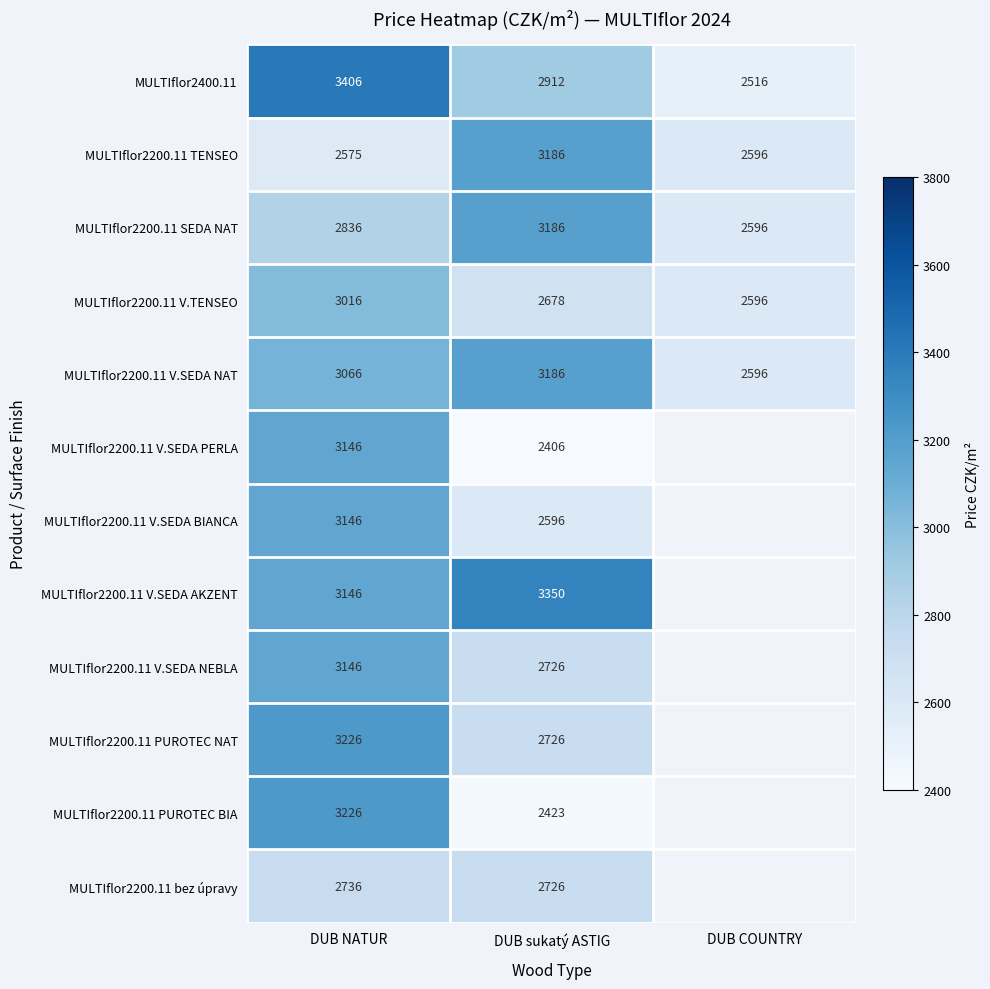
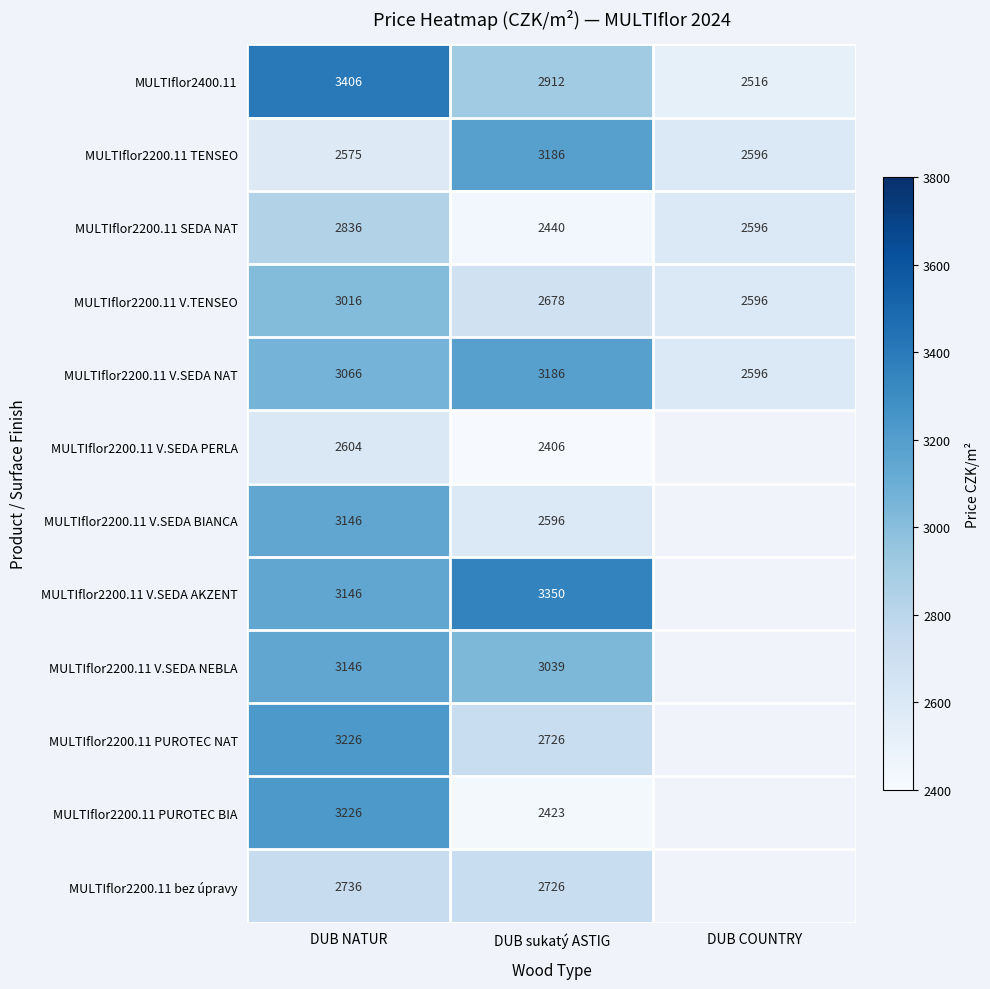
  {
    "MULTIflor2400.11": {
      "DUB NATUR": 3406,
      "DUB sukatý ASTIG": 2912,
      "DUB COUNTRY": 2516
    },
    "MULTIflor2200.11 TENSEO": {
      "DUB NATUR": 2575,
      "DUB sukatý ASTIG": 3186,
      "DUB COUNTRY": 2596
    },
    "MULTIflor2200.11 SEDA NAT": {
      "DUB NATUR": 2836,
-     "DUB sukatý ASTIG": 3186,
+     "DUB sukatý ASTIG": 2440,
      "DUB COUNTRY": 2596
    },
    "MULTIflor2200.11 V.TENSEO": {
      "DUB NATUR": 3016,
      "DUB sukatý ASTIG": 2678,
      "DUB COUNTRY": 2596
    },
    "MULTIflor2200.11 V.SEDA NAT": {
      "DUB NATUR": 3066,
      "DUB sukatý ASTIG": 3186,
      "DUB COUNTRY": 2596
    },
    "MULTIflor2200.11 V.SEDA PERLA": {
-     "DUB NATUR": 3146,
+     "DUB NATUR": 2604,
      "DUB sukatý ASTIG": 2406
    },
    "MULTIflor2200.11 V.SEDA BIANCA": {
      "DUB NATUR": 3146,
      "DUB sukatý ASTIG": 2596
    },
    "MULTIflor2200.11 V.SEDA AKZENT": {
      "DUB NATUR": 3146,
      "DUB sukatý ASTIG": 3350
    },
    "MULTIflor2200.11 V.SEDA NEBLA": {
      "DUB NATUR": 3146,
-     "DUB sukatý ASTIG": 2726
+     "DUB sukatý ASTIG": 3039
    },
    "MULTIflor2200.11 PUROTEC NAT": {
      "DUB NATUR": 3226,
      "DUB sukatý ASTIG": 2726
    },
    "MULTIflor2200.11 PUROTEC BIA": {
      "DUB NATUR": 3226,
      "DUB sukatý ASTIG": 2423
    },
    "MULTIflor2200.11 bez úpravy": {
      "DUB NATUR": 2736,
      "DUB sukatý ASTIG": 2726
    }
  }
